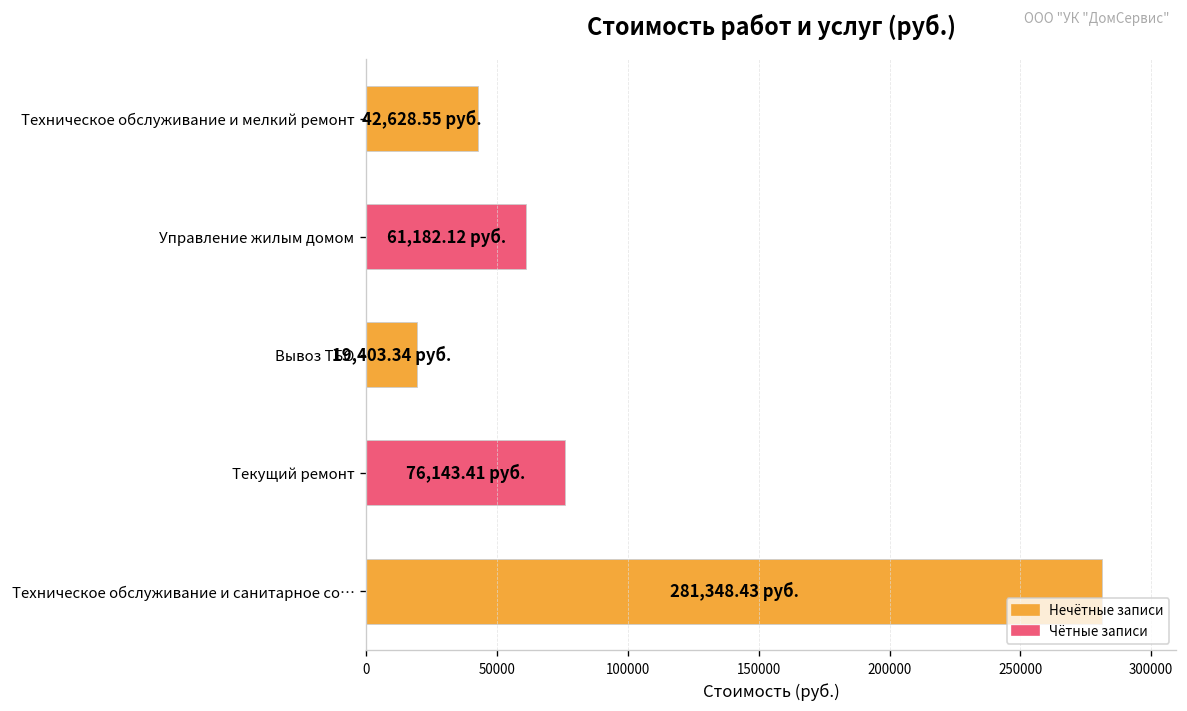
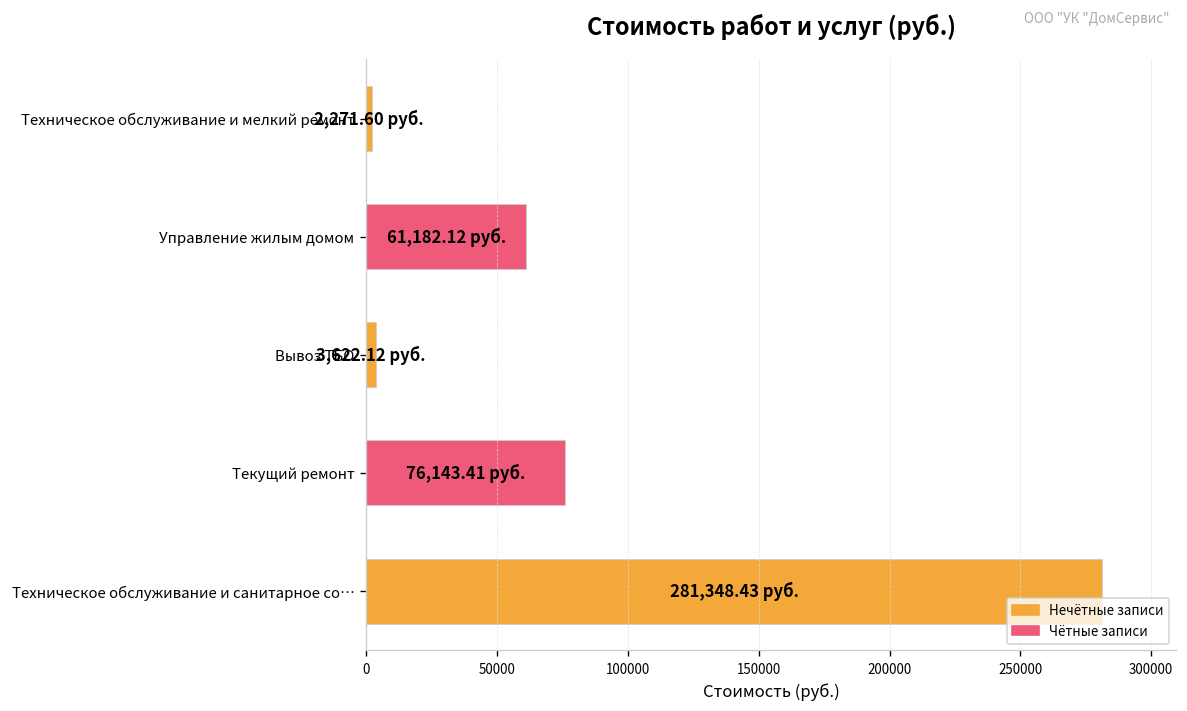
  {
-   "Техническое обслуживание и мелкий ремонт": "42,628.55",
+   "Техническое обслуживание и мелкий ремонт": "2,271.60",
    "Управление жилым домом": "61,182.12",
-   "Вывоз ТБО": "19,403.34",
+   "Вывоз ТБО": "3,622.12",
    "Текущий ремонт": "76,143.41",
    "Техническое обслуживание и санитарное со…": "281,348.43"
  }
